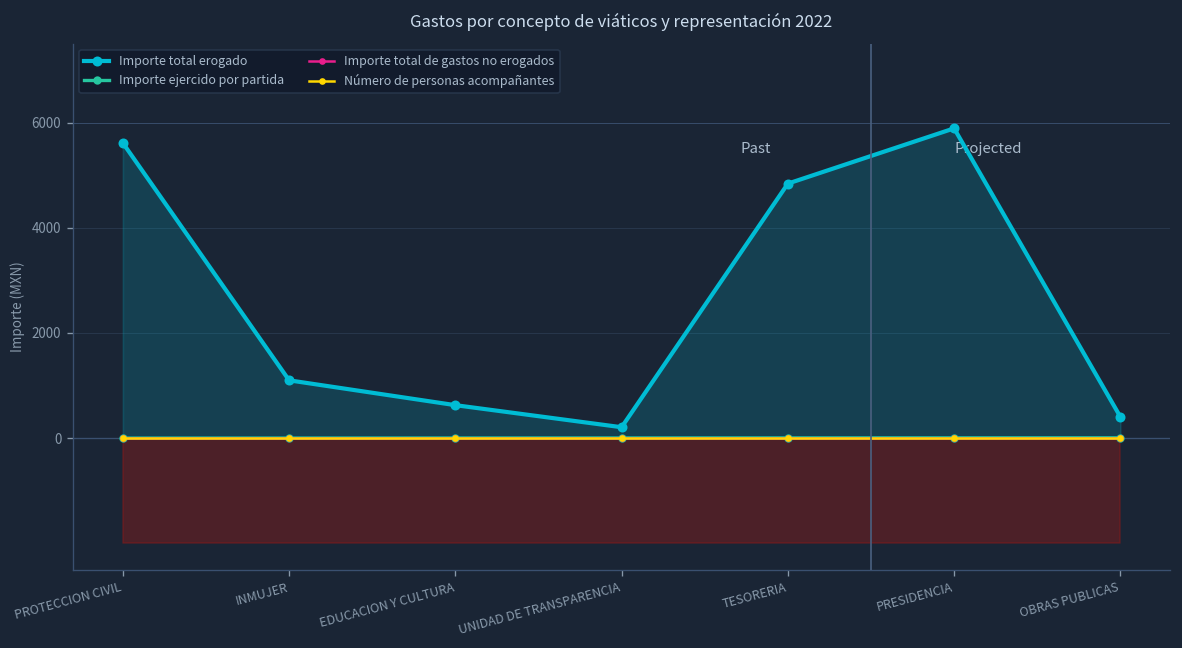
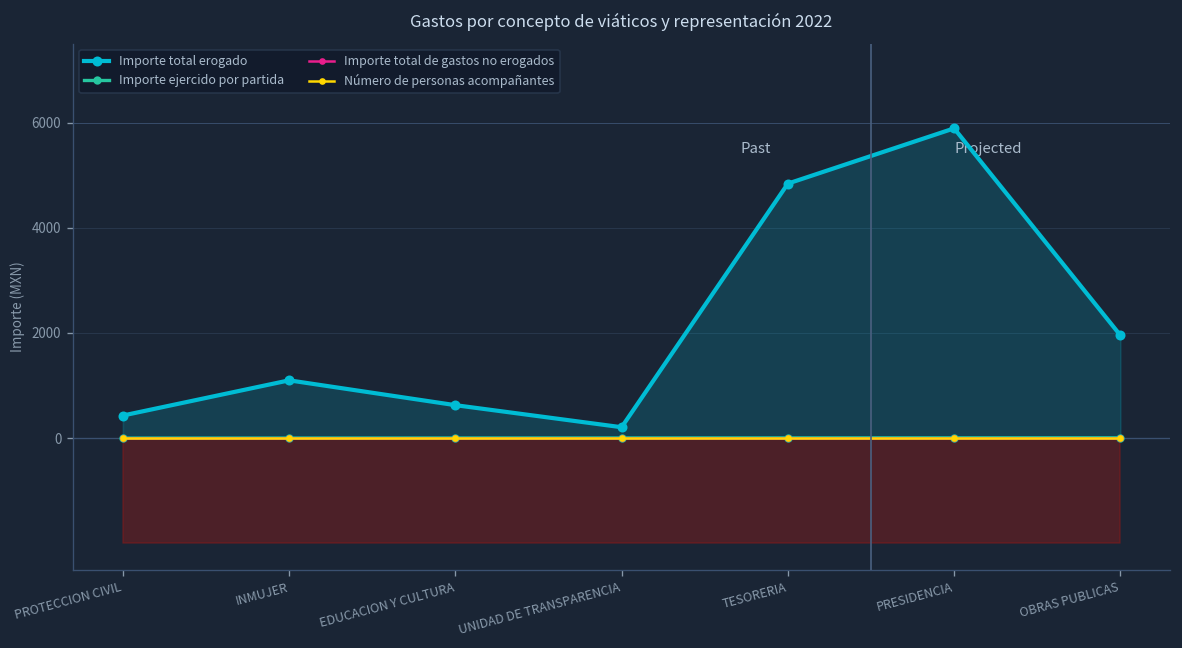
  {
    "Importe total erogado": {
-     "PROTECCION CIVIL": 5600,
+     "PROTECCION CIVIL": 400,
      "INMUJER": 1100,
      "EDUCACION Y CULTURA": 600,
      "UNIDAD DE TRANSPARENCIA": 200,
      "TESORERIA": 4800,
      "PRESIDENCIA": 5900,
-     "OBRAS PUBLICAS": 400
+     "OBRAS PUBLICAS": 2000
    },
    "Número de personas acompañantes": {
      "PROTECCION CIVIL": 0,
      "INMUJER": 0,
      "EDUCACION Y CULTURA": 0,
      "UNIDAD DE TRANSPARENCIA": 0,
      "TESORERIA": 0,
      "PRESIDENCIA": 0,
      "OBRAS PUBLICAS": 0
    }
  }
